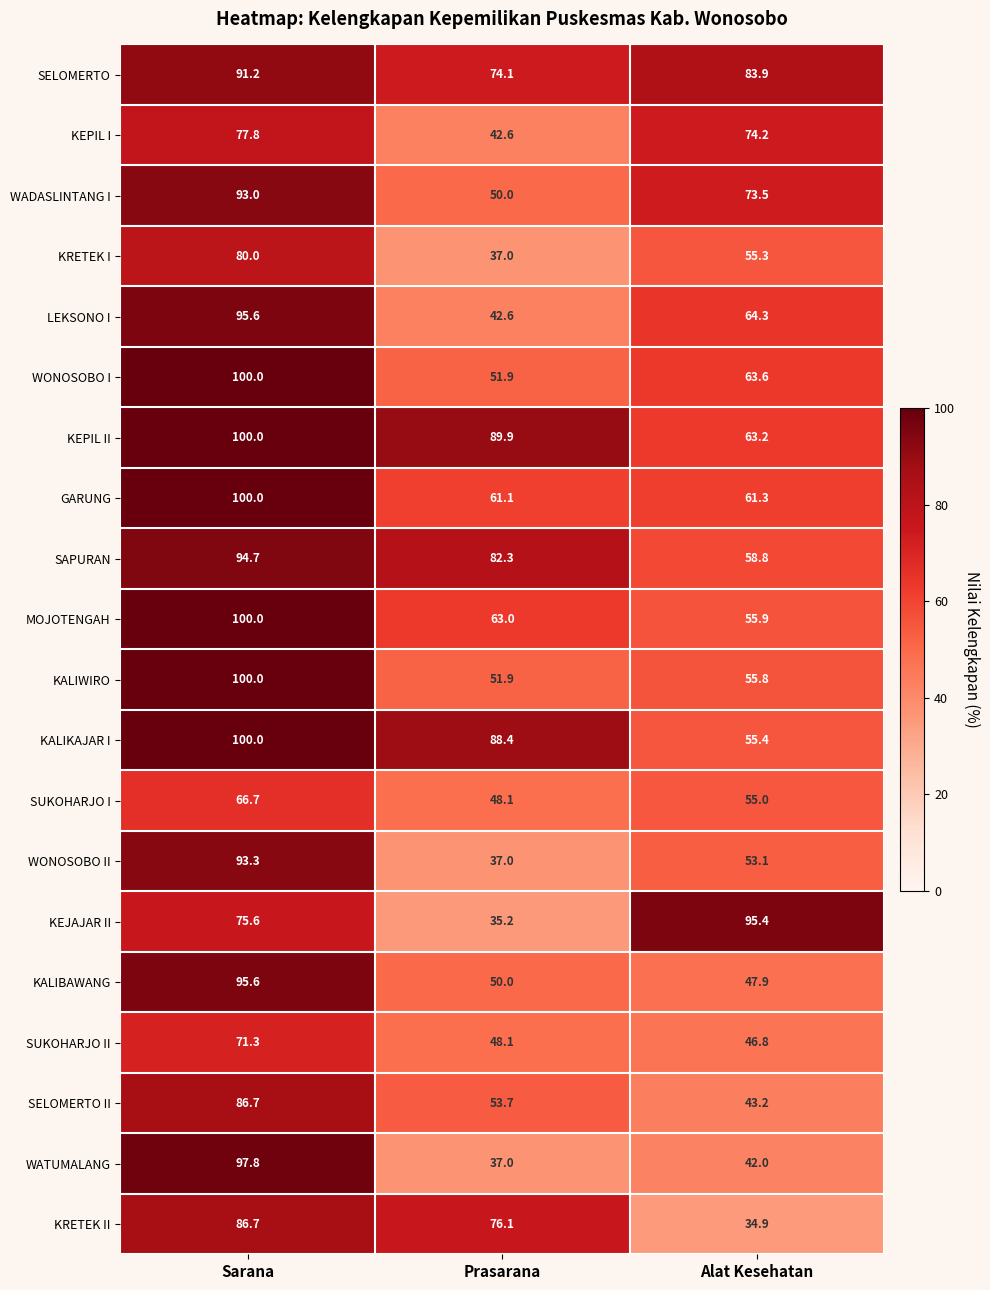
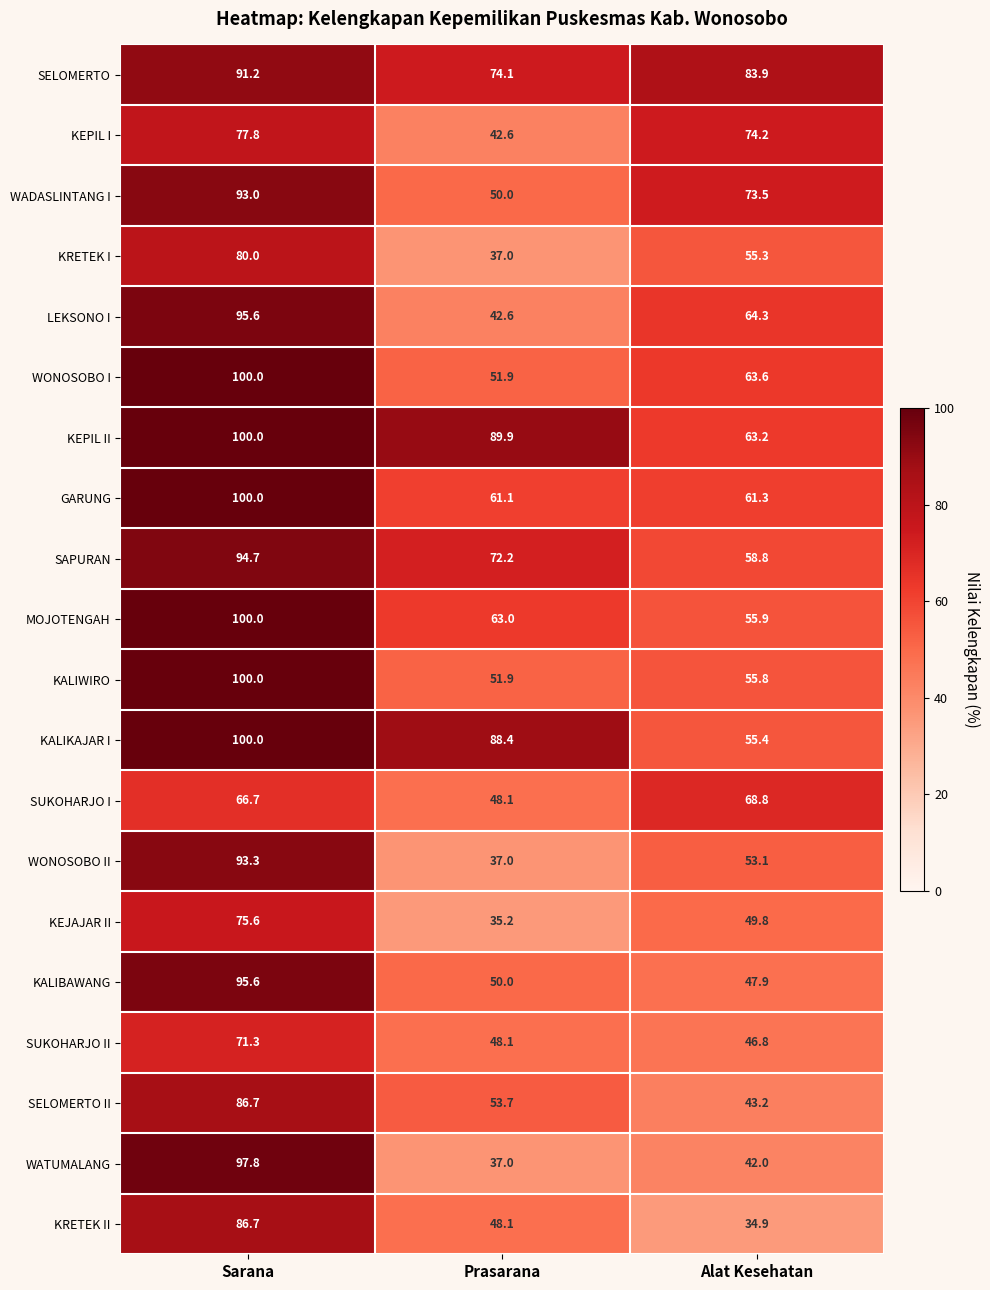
  {
    "SELOMERTO": {
      "Sarana": 91.2,
      "Prasarana": 74.1,
      "Alat Kesehatan": 83.9
    },
    "KEPIL I": {
      "Sarana": 77.8,
      "Prasarana": 42.6,
      "Alat Kesehatan": 74.2
    },
    "WADASLINTANG I": {
      "Sarana": 93.0,
      "Prasarana": 50.0,
      "Alat Kesehatan": 73.5
    },
    "KRETEK I": {
      "Sarana": 80.0,
      "Prasarana": 37.0,
      "Alat Kesehatan": 55.3
    },
    "LEKSONO I": {
      "Sarana": 95.6,
      "Prasarana": 42.6,
      "Alat Kesehatan": 64.3
    },
    "WONOSOBO I": {
      "Sarana": 100.0,
      "Prasarana": 51.9,
      "Alat Kesehatan": 63.6
    },
    "KEPIL II": {
      "Sarana": 100.0,
      "Prasarana": 89.9,
      "Alat Kesehatan": 63.2
    },
    "GARUNG": {
      "Sarana": 100.0,
      "Prasarana": 61.1,
      "Alat Kesehatan": 61.3
    },
    "SAPURAN": {
      "Sarana": 94.7,
-     "Prasarana": 82.3,
+     "Prasarana": 72.2,
      "Alat Kesehatan": 58.8
    },
    "MOJOTENGAH": {
      "Sarana": 100.0,
      "Prasarana": 63.0,
      "Alat Kesehatan": 55.9
    },
    "KALIWIRO": {
      "Sarana": 100.0,
      "Prasarana": 51.9,
      "Alat Kesehatan": 55.8
    },
    "KALIKAJAR I": {
      "Sarana": 100.0,
      "Prasarana": 88.4,
      "Alat Kesehatan": 55.4
    },
    "SUKOHARJO I": {
      "Sarana": 66.7,
      "Prasarana": 48.1,
-     "Alat Kesehatan": 55.0
+     "Alat Kesehatan": 68.8
    },
    "WONOSOBO II": {
      "Sarana": 93.3,
      "Prasarana": 37.0,
      "Alat Kesehatan": 53.1
    },
    "KEJAJAR II": {
      "Sarana": 75.6,
      "Prasarana": 35.2,
-     "Alat Kesehatan": 95.4
+     "Alat Kesehatan": 49.8
    },
    "KALIBAWANG": {
      "Sarana": 95.6,
      "Prasarana": 50.0,
      "Alat Kesehatan": 47.9
    },
    "SUKOHARJO II": {
      "Sarana": 71.3,
      "Prasarana": 48.1,
      "Alat Kesehatan": 46.8
    },
    "SELOMERTO II": {
      "Sarana": 86.7,
      "Prasarana": 53.7,
      "Alat Kesehatan": 43.2
    },
    "WATUMALANG": {
      "Sarana": 97.8,
      "Prasarana": 37.0,
      "Alat Kesehatan": 42.0
    },
    "KRETEK II": {
      "Sarana": 86.7,
-     "Prasarana": 76.1,
+     "Prasarana": 48.1,
      "Alat Kesehatan": 34.9
    }
  }
